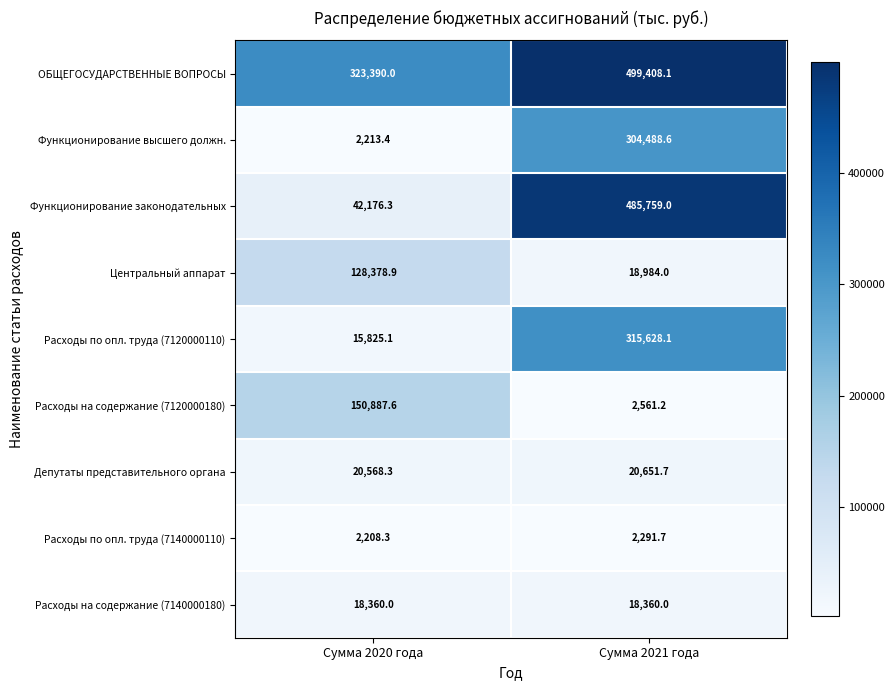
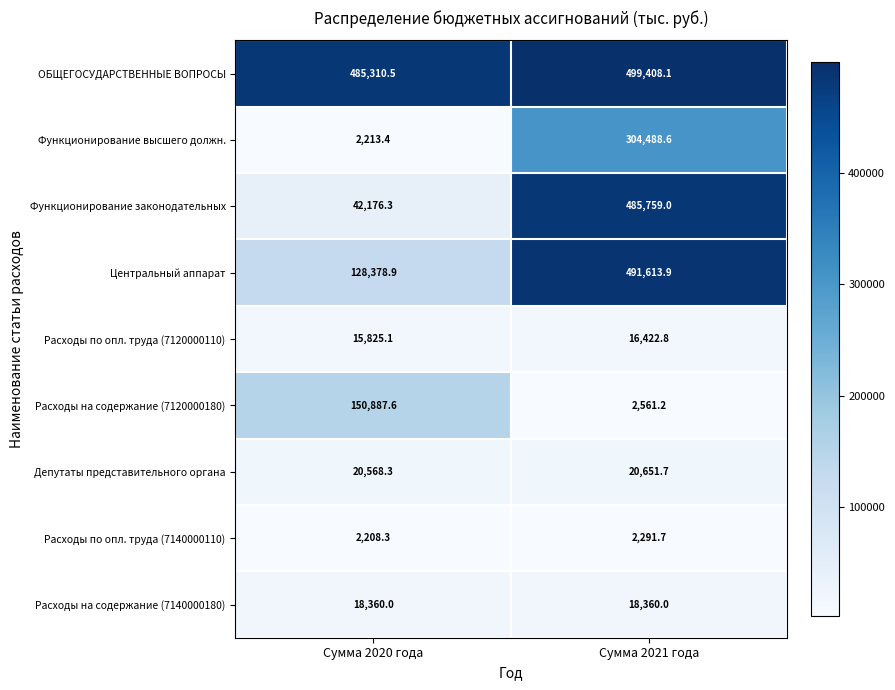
  {
    "ОБЩЕГОСУДАРСТВЕННЫЕ ВОПРОСЫ": {
-     "Сумма 2020 года": "323,390.0",
+     "Сумма 2020 года": "485,310.5",
      "Сумма 2021 года": "499,408.1"
    },
    "Функционирование высшего должн.": {
      "Сумма 2020 года": "2,213.4",
      "Сумма 2021 года": "304,488.6"
    },
    "Функционирование законодательных": {
      "Сумма 2020 года": "42,176.3",
      "Сумма 2021 года": "485,759.0"
    },
    "Центральный аппарат": {
      "Сумма 2020 года": "128,378.9",
-     "Сумма 2021 года": "18,984.0"
+     "Сумма 2021 года": "491,613.9"
    },
    "Расходы по опл. труда (7120000110)": {
      "Сумма 2020 года": "15,825.1",
-     "Сумма 2021 года": "315,628.1"
+     "Сумма 2021 года": "16,422.8"
    },
    "Расходы на содержание (7120000180)": {
      "Сумма 2020 года": "150,887.6",
      "Сумма 2021 года": "2,561.2"
    },
    "Депутаты представительного органа": {
      "Сумма 2020 года": "20,568.3",
      "Сумма 2021 года": "20,651.7"
    },
    "Расходы по опл. труда (7140000110)": {
      "Сумма 2020 года": "2,208.3",
      "Сумма 2021 года": "2,291.7"
    },
    "Расходы на содержание (7140000180)": {
      "Сумма 2020 года": "18,360.0",
      "Сумма 2021 года": "18,360.0"
    }
  }
